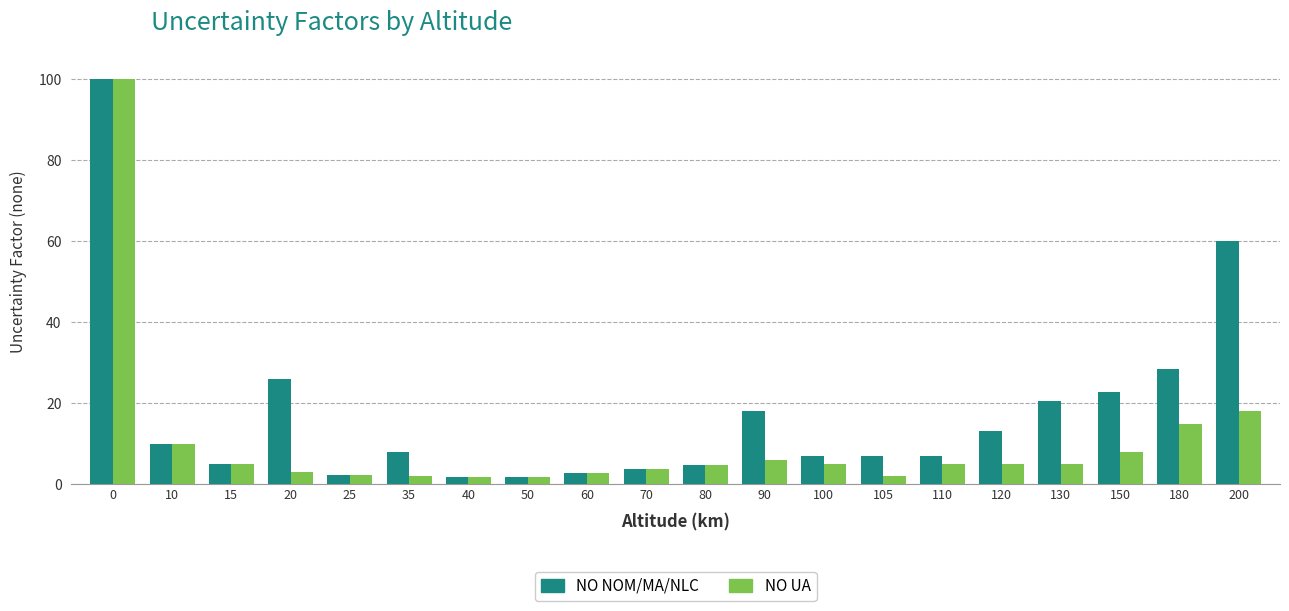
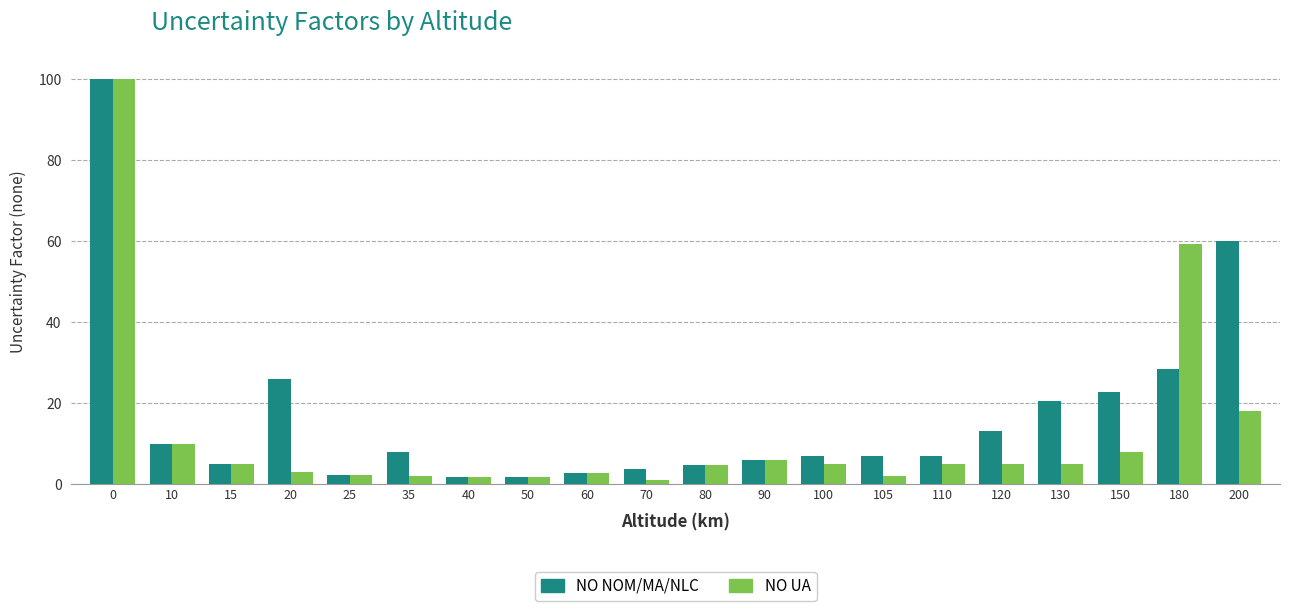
  {
    "NO NOM/MA/NLC": {
      "0": 100,
      "10": 10,
      "15": 5,
      "20": 26,
      "25": 2,
      "35": 8,
      "40": 2,
      "50": 2,
      "60": 3,
      "70": 4,
      "80": 5,
-     "90": 18,
+     "90": 6,
      "100": 7,
      "105": 7,
      "110": 7,
      "120": 13,
      "130": 20,
      "150": 23,
      "180": 29,
      "200": 60
    },
    "NO UA": {
      "0": 100,
      "10": 10,
      "15": 5,
      "20": 3,
      "25": 2,
      "35": 2,
      "40": 2,
      "50": 2,
      "60": 3,
-     "70": 4,
+     "70": 1,
      "80": 5,
      "90": 6,
      "100": 5,
      "105": 2,
      "110": 5,
      "120": 5,
      "130": 5,
      "150": 8,
-     "180": 15,
+     "180": 59,
      "200": 18
    }
  }
